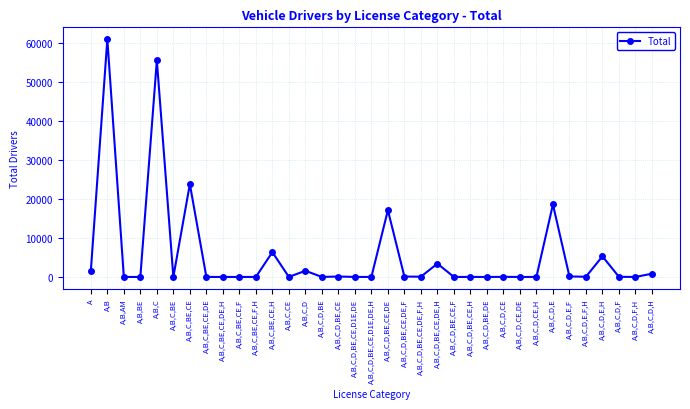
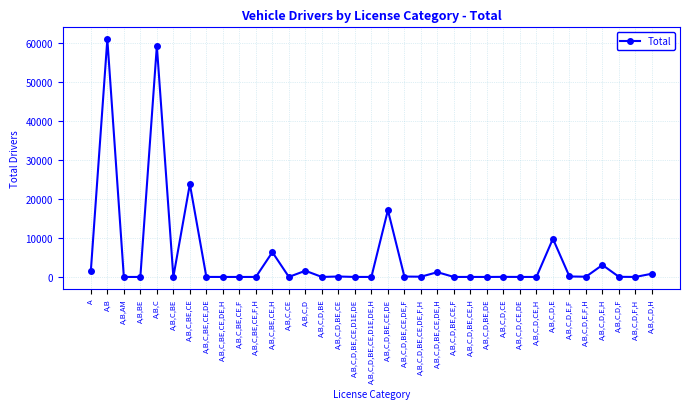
  {
    "A": 2000,
    "A,B": 61000,
    "A,B,AM": 0,
    "A,B,BE": 0,
-   "A,B,C": 56000,
+   "A,B,C": 59000,
    "A,B,C,BE": 0,
    "A,B,C,BE,CE": 24000,
    "A,B,C,BE,CE,DE": 0,
    "A,B,C,BE,CE,DE,H": 0,
    "A,B,C,BE,CE,F": 0,
    "A,B,C,BE,CE,F,H": 0,
    "A,B,C,BE,CE,H": 6000,
    "A,B,C,CE": 0,
    "A,B,C,D": 2000,
    "A,B,C,D,BE": 0,
    "A,B,C,D,BE,CE": 0,
    "A,B,C,D,BE,CE,D1E,DE": 0,
    "A,B,C,D,BE,CE,D1E,DE,H": 0,
    "A,B,C,D,BE,CE,DE": 17000,
    "A,B,C,D,BE,CE,DE,F": 0,
    "A,B,C,D,BE,CE,DE,F,H": 0,
-   "A,B,C,D,BE,CE,DE,H": 3000,
+   "A,B,C,D,BE,CE,DE,H": 1000,
    "A,B,C,D,BE,CE,F": 0,
    "A,B,C,D,BE,CE,H": 0,
    "A,B,C,D,BE,DE": 0,
    "A,B,C,D,CE": 0,
    "A,B,C,D,CE,DE": 0,
    "A,B,C,D,CE,H": 0,
-   "A,B,C,D,E": 19000,
+   "A,B,C,D,E": 10000,
    "A,B,C,D,E,F": 0,
    "A,B,C,D,E,F,H": 0,
-   "A,B,C,D,E,H": 5000,
+   "A,B,C,D,E,H": 3000,
    "A,B,C,D,F": 0,
    "A,B,C,D,F,H": 0,
    "A,B,C,D,H": 1000
  }
